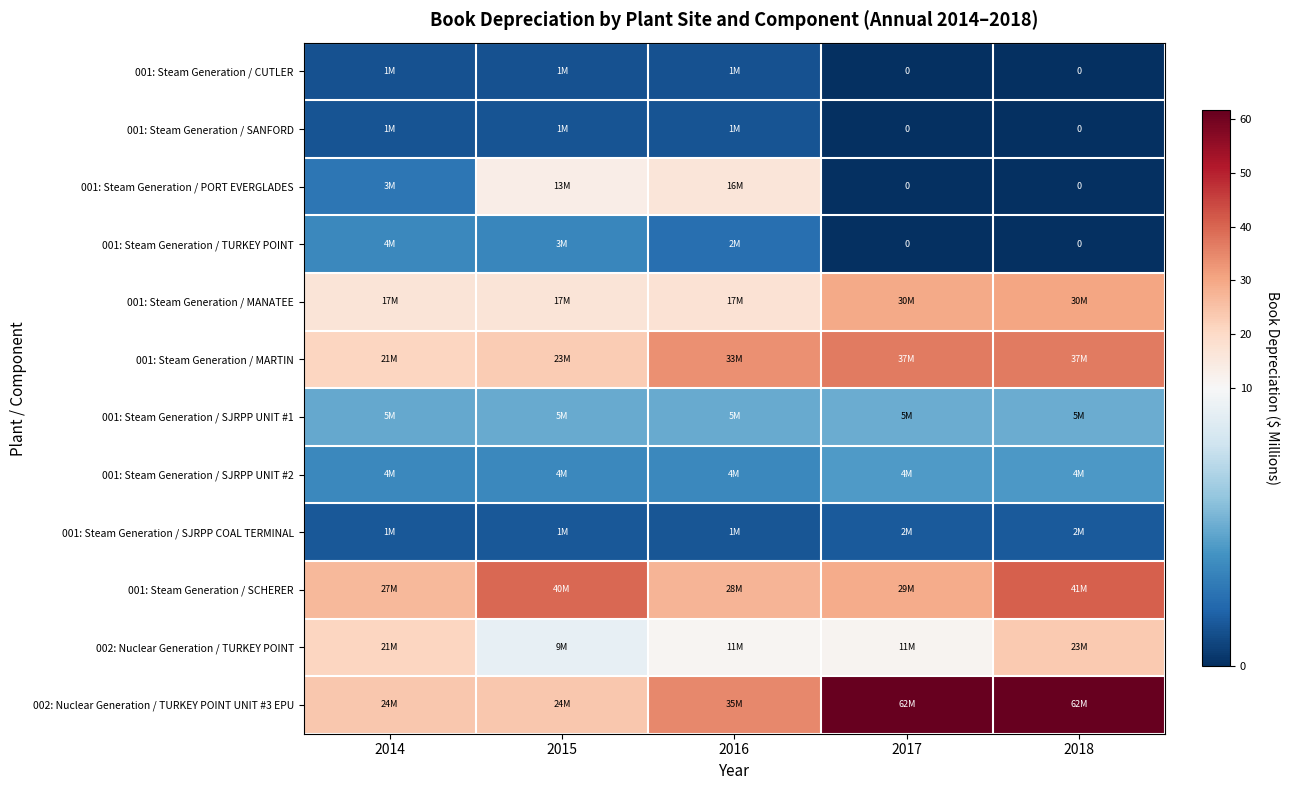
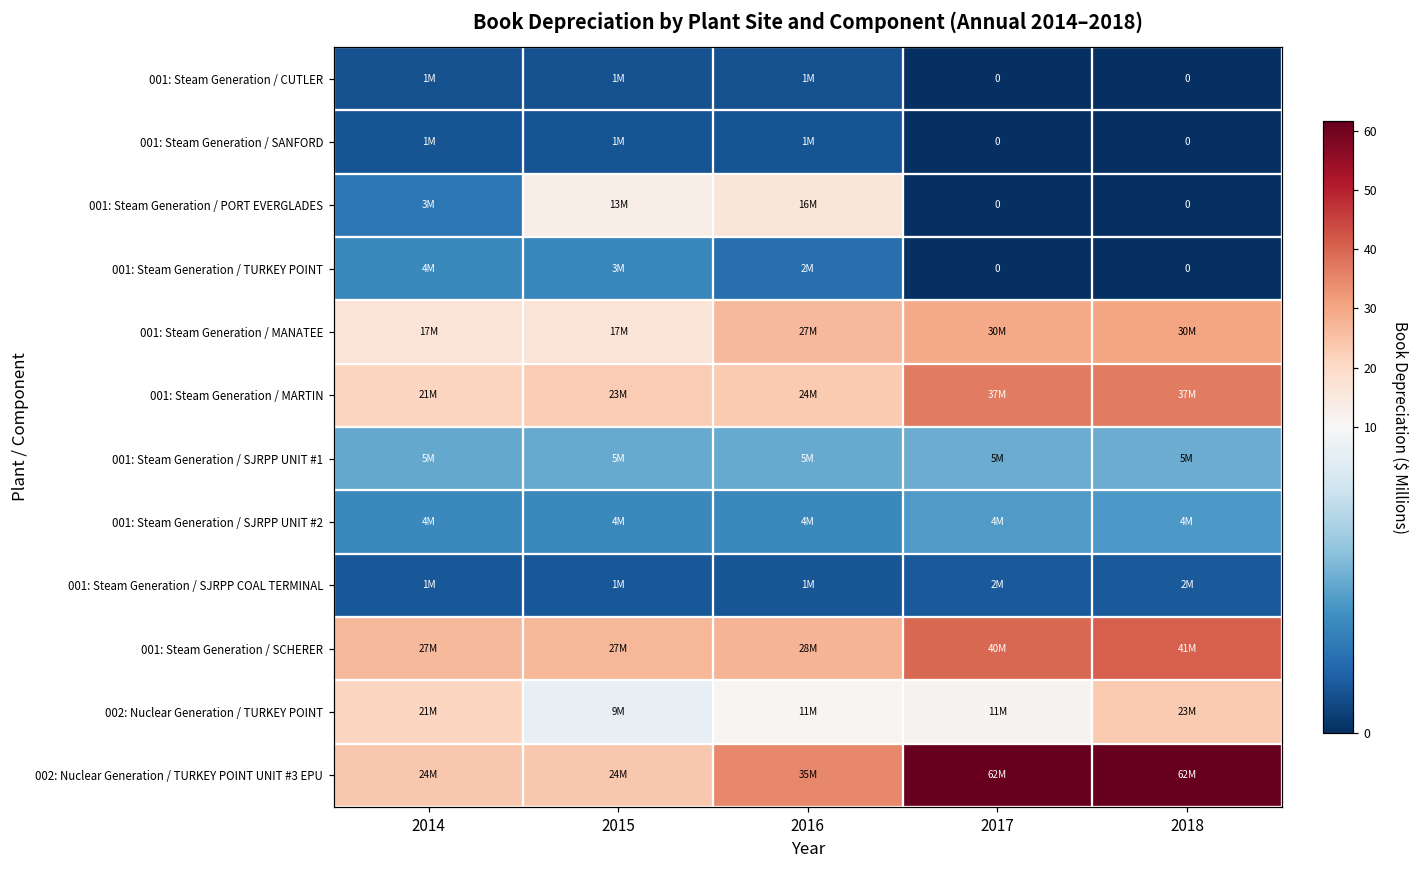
  {
    "001: Steam Generation / CUTLER": {
      "2014": "1M",
      "2015": "1M",
      "2016": "1M",
      "2017": "0",
      "2018": "0"
    },
    "001: Steam Generation / SANFORD": {
      "2014": "1M",
      "2015": "1M",
      "2016": "1M",
      "2017": "0",
      "2018": "0"
    },
    "001: Steam Generation / PORT EVERGLADES": {
      "2014": "3M",
      "2015": "13M",
      "2016": "16M",
      "2017": "0",
      "2018": "0"
    },
    "001: Steam Generation / TURKEY POINT": {
      "2014": "4M",
      "2015": "3M",
      "2016": "2M",
      "2017": "0",
      "2018": "0"
    },
    "001: Steam Generation / MANATEE": {
      "2014": "17M",
      "2015": "17M",
-     "2016": "17M",
+     "2016": "27M",
      "2017": "30M",
      "2018": "30M"
    },
    "001: Steam Generation / MARTIN": {
      "2014": "21M",
      "2015": "23M",
-     "2016": "33M",
+     "2016": "24M",
      "2017": "37M",
      "2018": "37M"
    },
    "001: Steam Generation / SJRPP UNIT #1": {
      "2014": "5M",
      "2015": "5M",
      "2016": "5M",
      "2017": "5M",
      "2018": "5M"
    },
    "001: Steam Generation / SJRPP UNIT #2": {
      "2014": "4M",
      "2015": "4M",
      "2016": "4M",
      "2017": "4M",
      "2018": "4M"
    },
    "001: Steam Generation / SJRPP COAL TERMINAL": {
      "2014": "1M",
      "2015": "1M",
      "2016": "1M",
      "2017": "2M",
      "2018": "2M"
    },
    "001: Steam Generation / SCHERER": {
      "2014": "27M",
-     "2015": "40M",
+     "2015": "27M",
      "2016": "28M",
-     "2017": "29M",
+     "2017": "40M",
      "2018": "41M"
    },
    "002: Nuclear Generation / TURKEY POINT": {
      "2014": "21M",
      "2015": "9M",
      "2016": "11M",
      "2017": "11M",
      "2018": "23M"
    },
    "002: Nuclear Generation / TURKEY POINT UNIT #3 EPU": {
      "2014": "24M",
      "2015": "24M",
      "2016": "35M",
      "2017": "62M",
      "2018": "62M"
    }
  }
